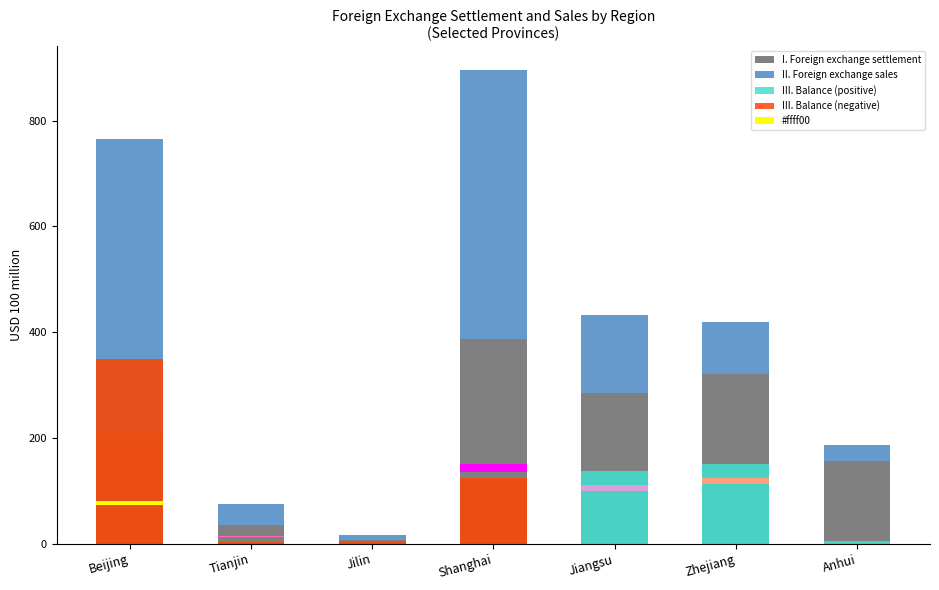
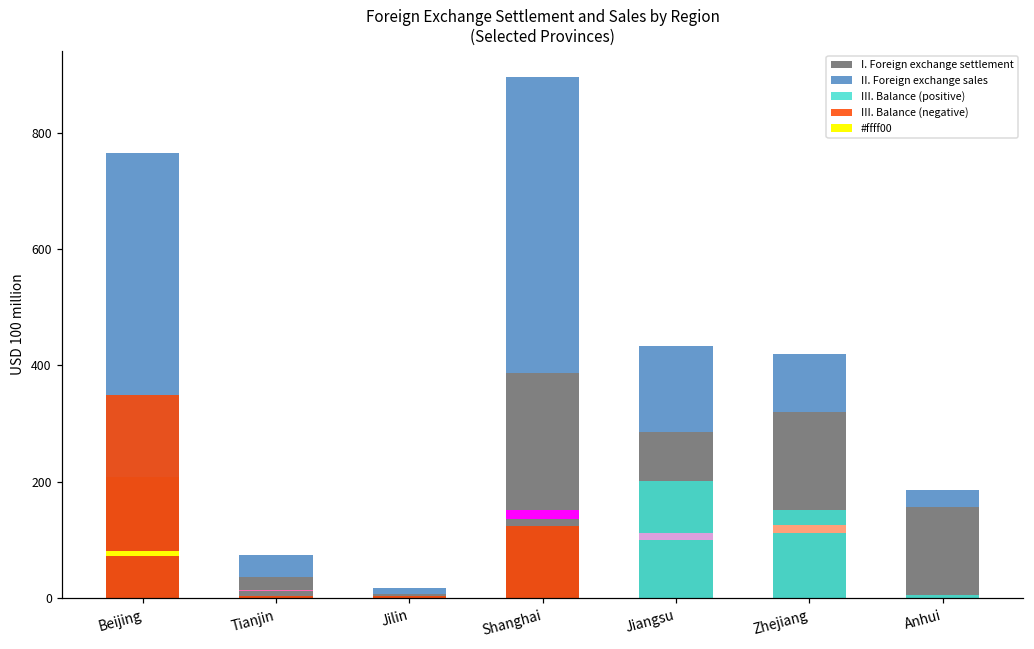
  {
    "I. Foreign exchange settlement": {
      "Tianjin": 40,
      "Jilin": 10,
      "Shanghai": 390,
      "Jiangsu": 290,
      "Zhejiang": 320,
      "Anhui": 160
    },
    "II. Foreign exchange sales": {
      "Beijing": 560,
      "Tianjin": 40,
      "Jilin": 10,
      "Shanghai": 510,
      "Jiangsu": 150,
      "Zhejiang": 100,
      "Anhui": 30
    },
    "III. Balance (positive)": {
      "Beijing": 0,
      "Tianjin": 0,
      "Jilin": 0,
      "Shanghai": 0,
-     "Jiangsu": 140
+     "Jiangsu": 200
    },
    "III. Balance (negative)": {
      "Jiangsu": 0,
      "Zhejiang": 0,
      "Anhui": 0
    }
  }
